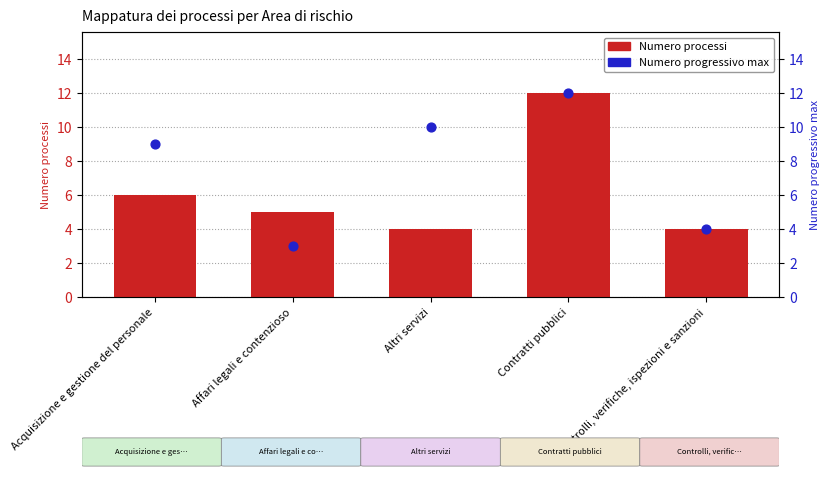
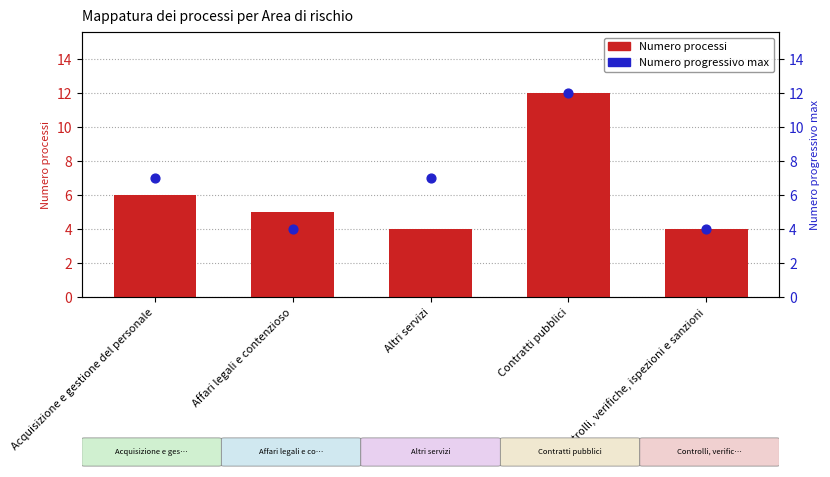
  {
    "Numero processi": {
      "Acquisizione e gestione del personale": 6.0,
      "Affari legali e contenzioso": 5.0,
      "Altri servizi": 4.0,
      "Contratti pubblici": 12.0,
      "Controlli, verifiche, ispezioni e sanzioni": 4.0
    },
    "Numero progressivo max": {
-     "Acquisizione e gestione del personale": 9,
-     "Affari legali e contenzioso": 3,
-     "Altri servizi": 10
+     "Acquisizione e gestione del personale": 7,
+     "Affari legali e contenzioso": 4,
+     "Altri servizi": 7
    }
  }
